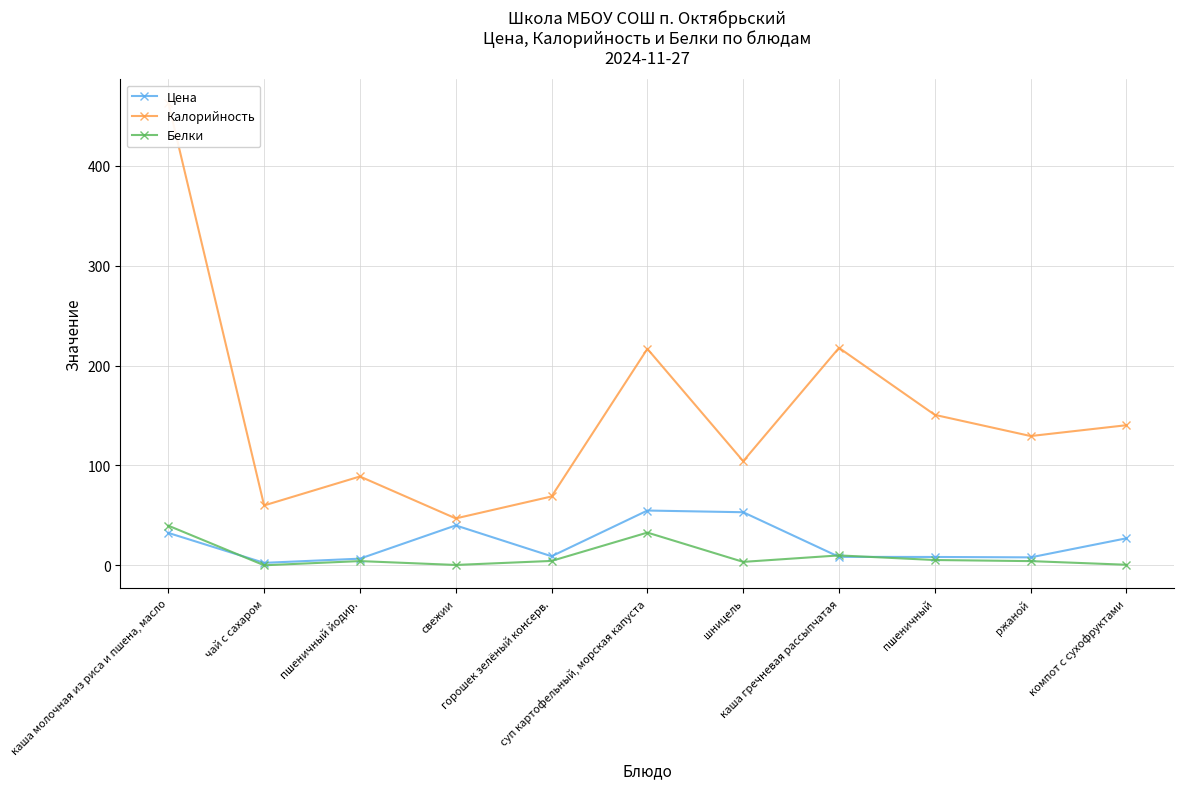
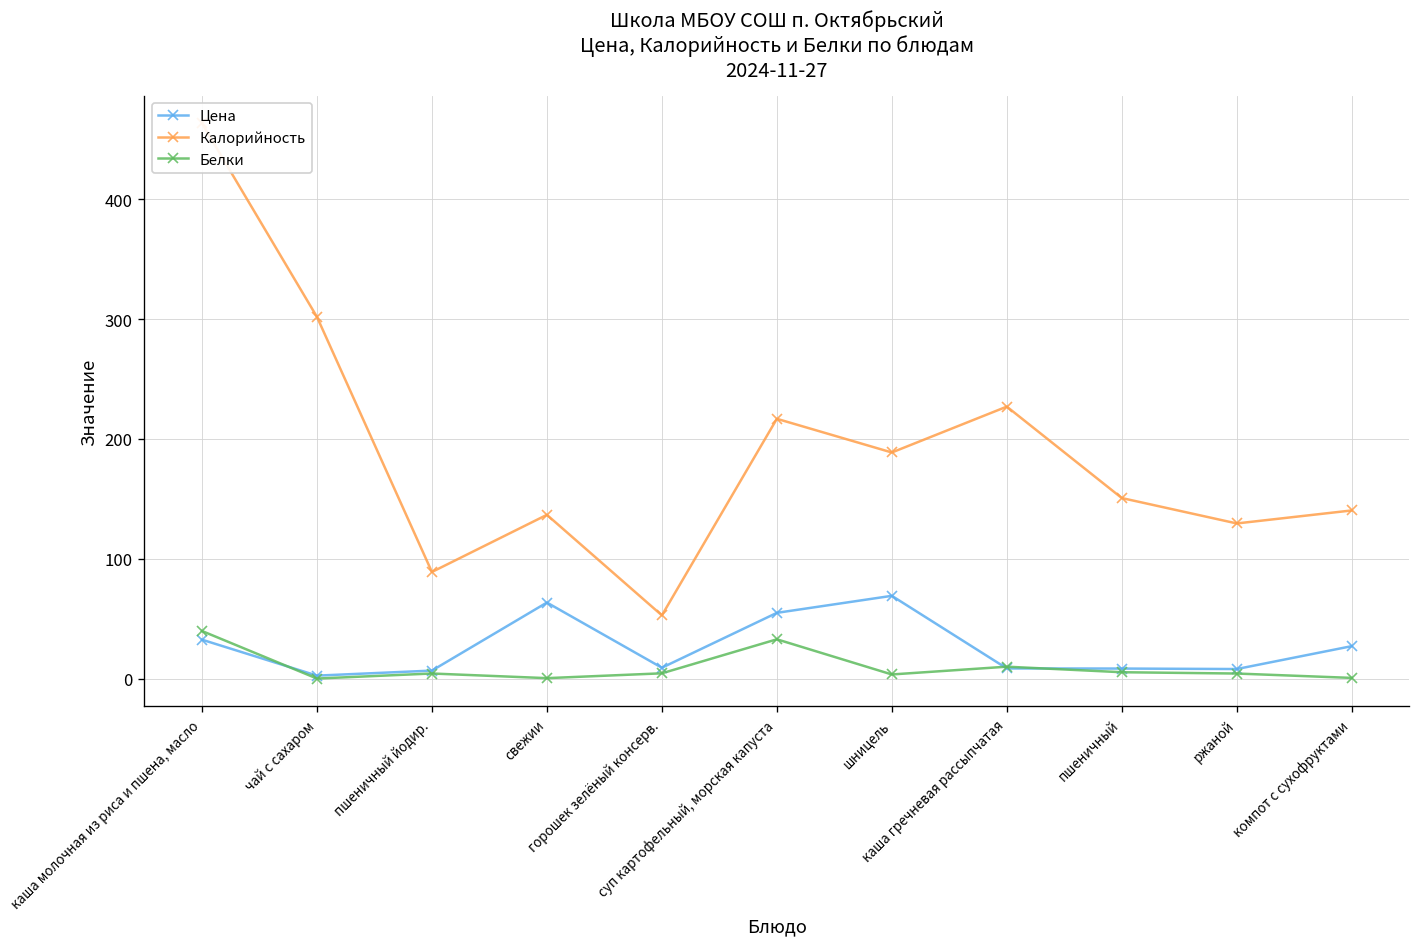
  {
    "Цена": {
      "каша молочная из риса и пшена, масло": 30,
-     "свежии": 40,
+     "свежии": 60,
      "горошек зелёный консерв.": 10,
      "суп картофельный, морская капуста": 50,
-     "шницель": 50,
+     "шницель": 70,
      "пшеничный": 10,
      "ржаной": 10,
      "компот с сухофруктами": 30
    },
    "Калорийность": {
-     "чай с сахаром": 60,
+     "чай с сахаром": 300,
      "пшеничный йодир.": 90,
-     "свежии": 50,
-     "горошек зелёный консерв.": 70,
+     "свежии": 140,
+     "горошек зелёный консерв.": 50,
      "суп картофельный, морская капуста": 220,
-     "шницель": 100,
-     "каша гречневая рассыпчатая": 220,
+     "шницель": 190,
+     "каша гречневая рассыпчатая": 230,
      "пшеничный": 150,
      "ржаной": 130,
      "компот с сухофруктами": 140
    },
    "Белки": {
      "каша молочная из риса и пшена, масло": 40,
      "свежии": 0,
      "горошек зелёный консерв.": 0,
      "суп картофельный, морская капуста": 30,
      "шницель": 0,
      "пшеничный": 10,
      "ржаной": 0,
      "компот с сухофруктами": 0
    }
  }
